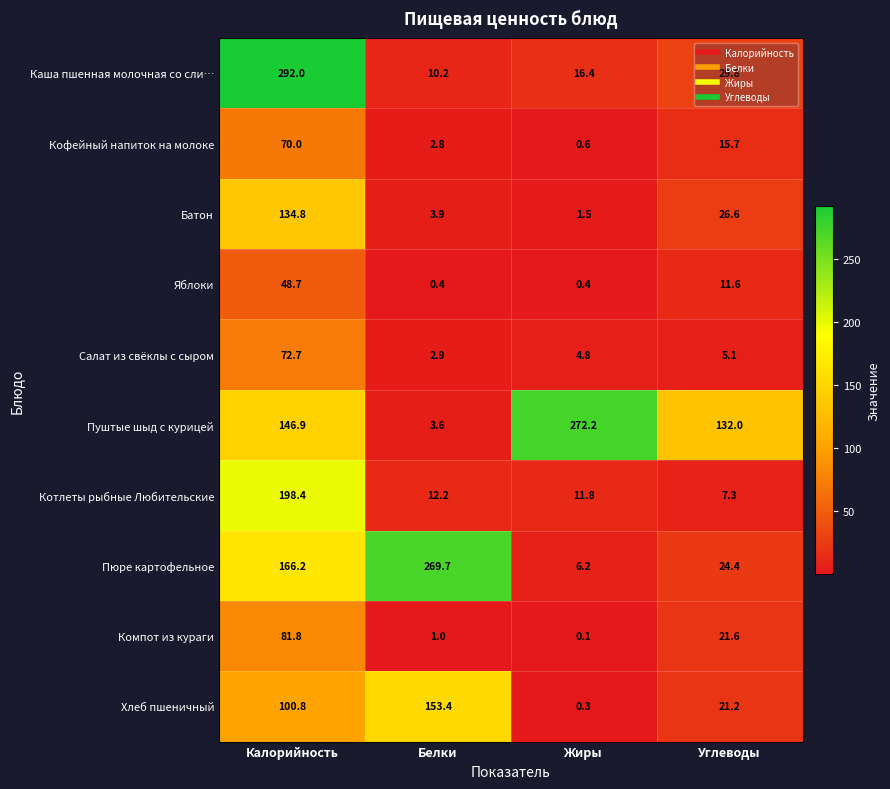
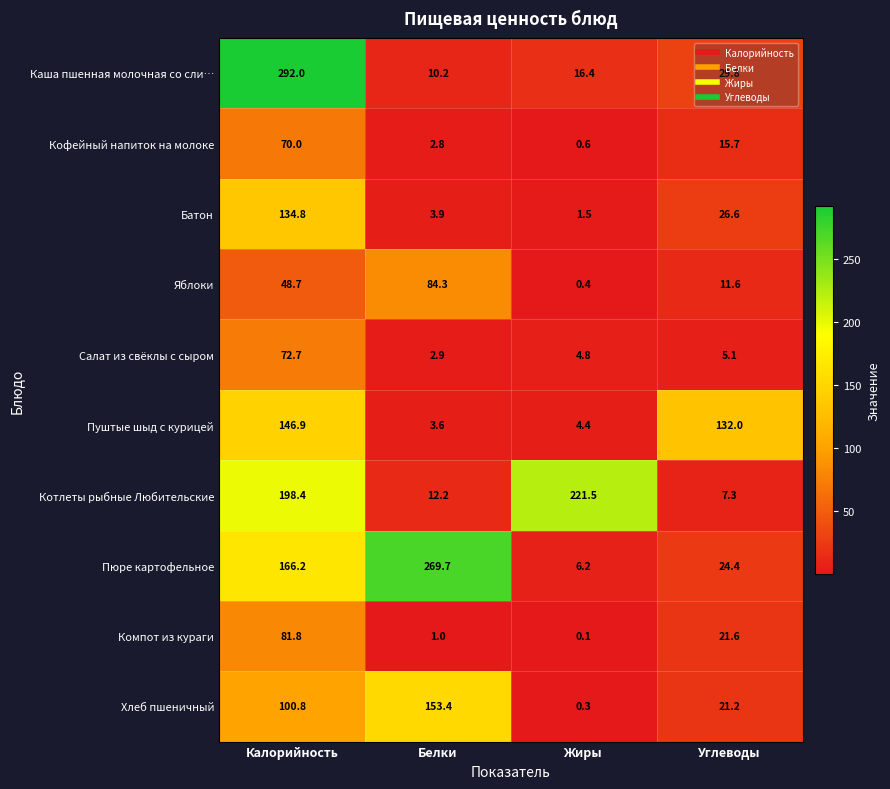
  {
    "Каша пшенная молочная со сли…": {
      "Калорийность": 292.0,
      "Белки": 10.2,
      "Жиры": 16.4
    },
    "Кофейный напиток на молоке": {
      "Калорийность": 70.0,
      "Белки": 2.8,
      "Жиры": 0.6,
      "Углеводы": 15.7
    },
    "Батон": {
      "Калорийность": 134.8,
      "Белки": 3.9,
      "Жиры": 1.5,
      "Углеводы": 26.6
    },
    "Яблоки": {
      "Калорийность": 48.7,
-     "Белки": 0.4,
+     "Белки": 84.3,
      "Жиры": 0.4,
      "Углеводы": 11.6
    },
    "Салат из свёклы с сыром": {
      "Калорийность": 72.7,
      "Белки": 2.9,
      "Жиры": 4.8,
      "Углеводы": 5.1
    },
    "Пуштые шыд с курицей": {
      "Калорийность": 146.9,
      "Белки": 3.6,
-     "Жиры": 272.2,
+     "Жиры": 4.4,
      "Углеводы": 132.0
    },
    "Котлеты рыбные Любительские": {
      "Калорийность": 198.4,
      "Белки": 12.2,
-     "Жиры": 11.8,
+     "Жиры": 221.5,
      "Углеводы": 7.3
    },
    "Пюре картофельное": {
      "Калорийность": 166.2,
      "Белки": 269.7,
      "Жиры": 6.2,
      "Углеводы": 24.4
    },
    "Компот из кураги": {
      "Калорийность": 81.8,
      "Белки": 1.0,
      "Жиры": 0.1,
      "Углеводы": 21.6
    },
    "Хлеб пшеничный": {
      "Калорийность": 100.8,
      "Белки": 153.4,
      "Жиры": 0.3,
      "Углеводы": 21.2
    }
  }
